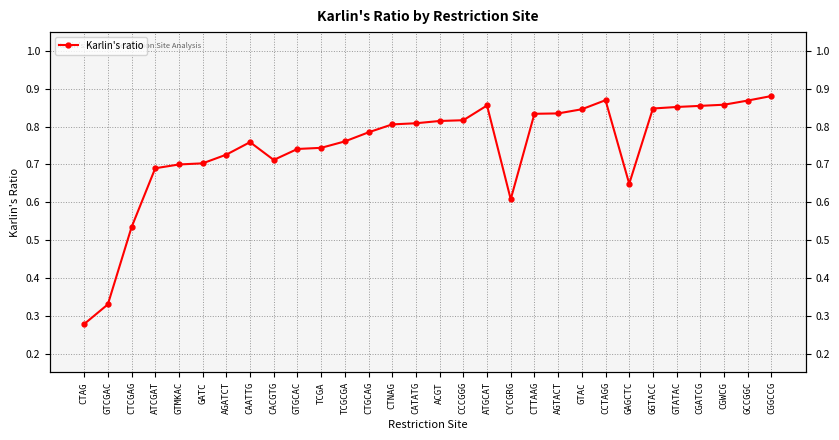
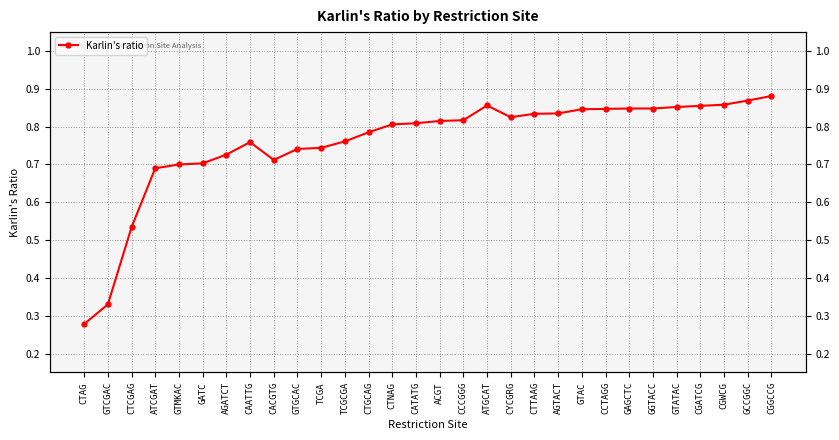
  {
    "CTAG": 0.28,
    "GTCGAC": 0.33,
    "CTCGAG": 0.53,
    "ATCGAT": 0.69,
    "GTMKAC": 0.70,
    "GATC": 0.70,
    "AGATCT": 0.73,
    "CAATTG": 0.76,
    "CACGTG": 0.71,
    "GTGCAC": 0.74,
    "TCGA": 0.74,
    "TCGCGA": 0.76,
    "CTGCAG": 0.79,
    "CTNAG": 0.81,
    "CATATG": 0.81,
    "ACGT": 0.82,
    "CCCGGG": 0.82,
    "ATGCAT": 0.86,
-   "CYCGRG": 0.61,
+   "CYCGRG": 0.83,
    "CTTAAG": 0.83,
    "AGTACT": 0.84,
    "GTAC": 0.85,
-   "CCTAGG": 0.87,
-   "GAGCTC": 0.65,
+   "CCTAGG": 0.85,
+   "GAGCTC": 0.85,
    "GGTACC": 0.85,
    "GTATAC": 0.85,
    "CGATCG": 0.86,
    "CGWCG": 0.86,
    "GCCGGC": 0.87,
    "CGGCCG": 0.88
  }
